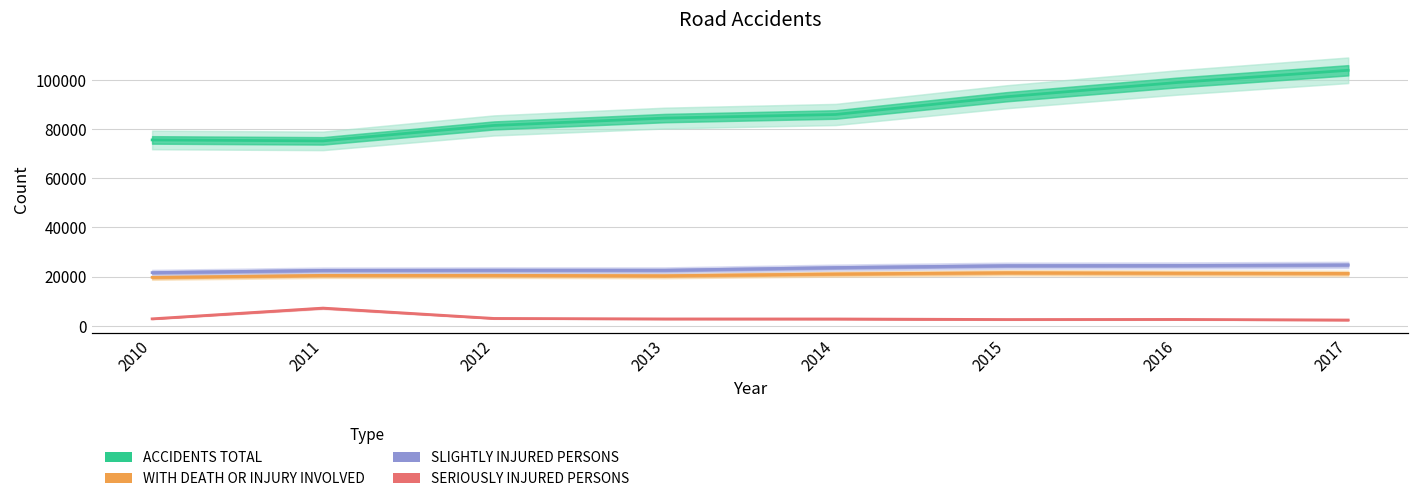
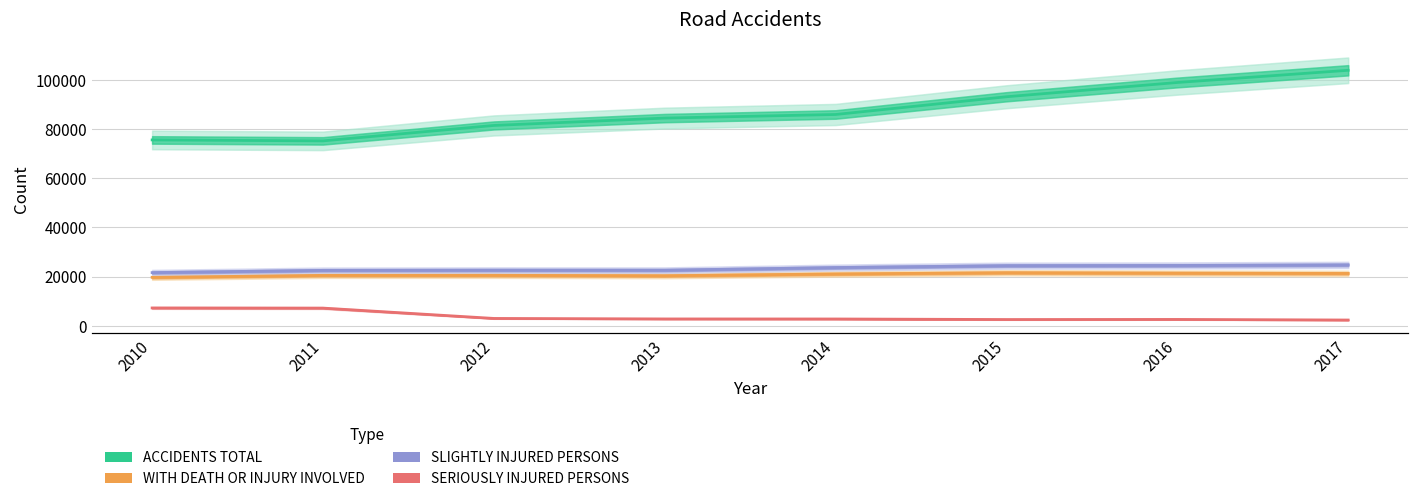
  {
    "SERIOUSLY INJURED PERSONS": {
-     "2010": 3000
+     "2010": 7000
    }
  }
